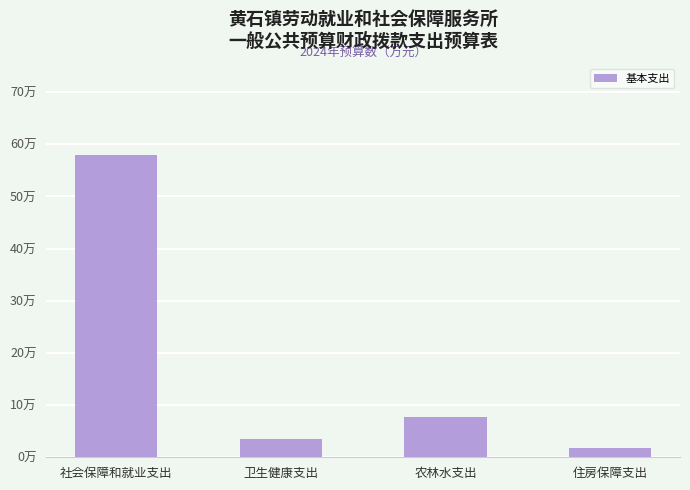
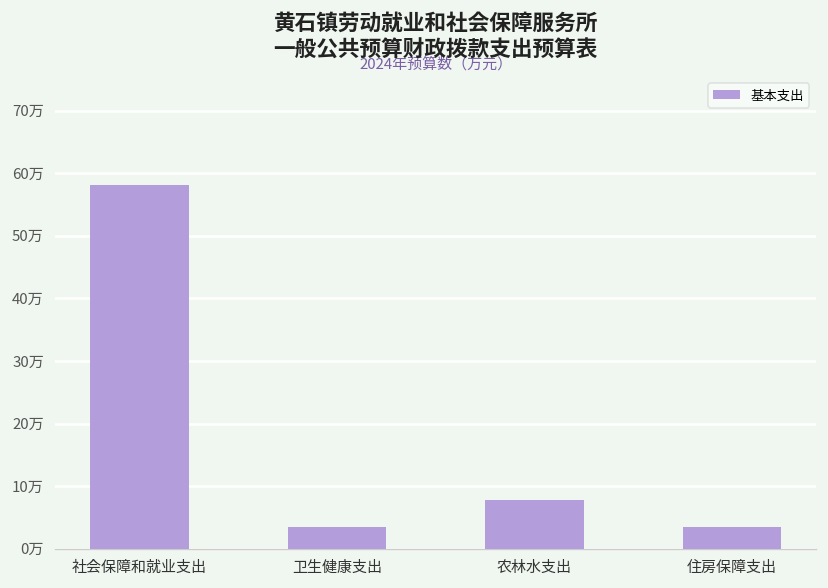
  {
    "社会保障和就业支出": "58万",
    "卫生健康支出": "3万",
    "农林水支出": "8万",
-   "住房保障支出": "2万"
+   "住房保障支出": "3万"
  }
